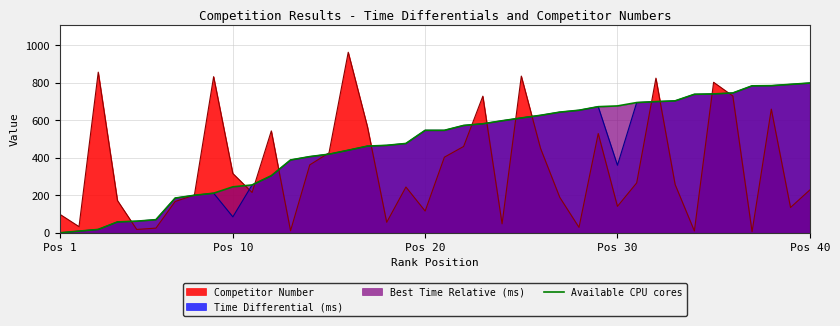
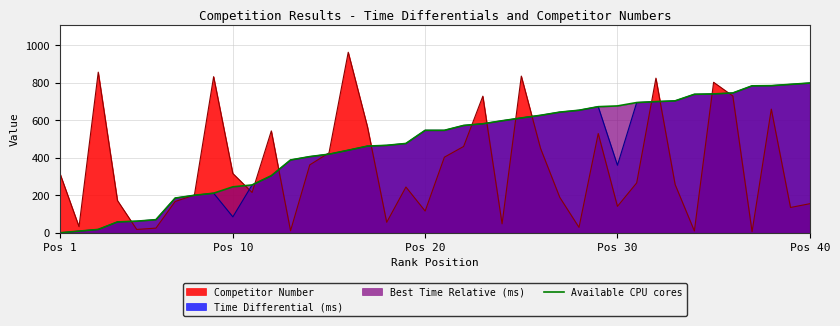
  {
    "Competitor Number": {
-     "Pos 1": 100,
+     "Pos 1": 320,
      "Pos 10": 320,
      "Pos 20": 120,
      "Pos 30": 140,
-     "Pos 40": 230
+     "Pos 40": 160
    },
    "Time Differential (ms)": {
      "Pos 10": 90,
      "Pos 30": 360
    },
    "Best Time Relative (ms)": {
      "Pos 10": 250,
      "Pos 30": 680
    }
  }
